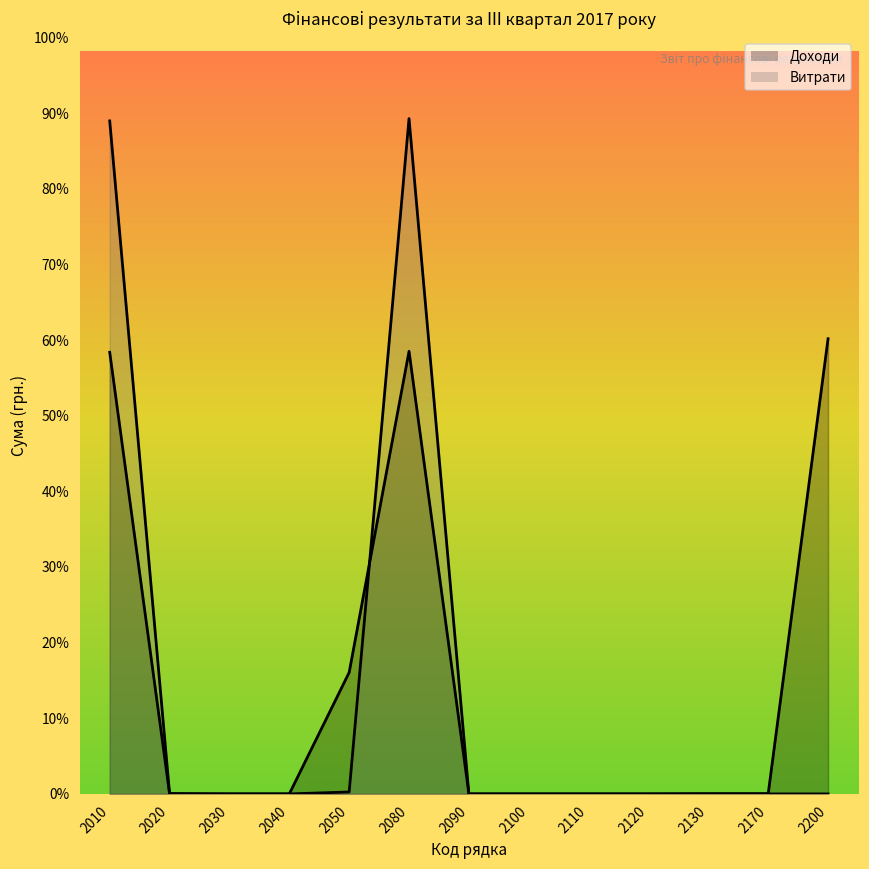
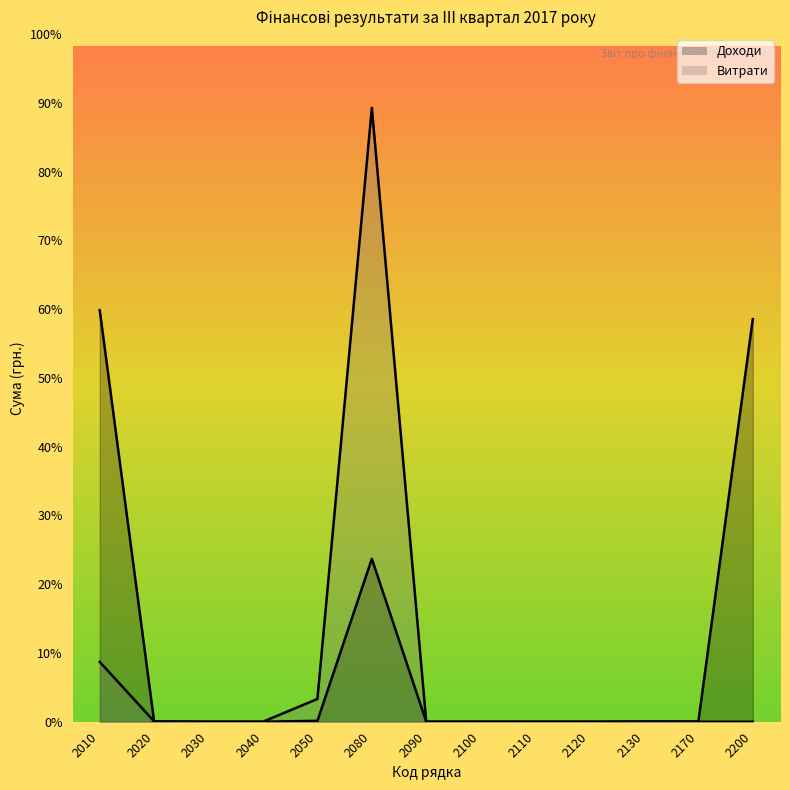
  {
    "Доходи": {
-     "2010": "58%",
-     "2050": "16%",
-     "2080": "59%",
-     "2200": "60%"
+     "2010": "60%",
+     "2050": "0%",
+     "2080": "24%",
+     "2200": "59%"
    },
    "Витрати": {
-     "2010": "89%",
-     "2050": "0%",
+     "2010": "9%",
+     "2050": "3%",
      "2080": "89%",
      "2200": "0%"
    }
  }
